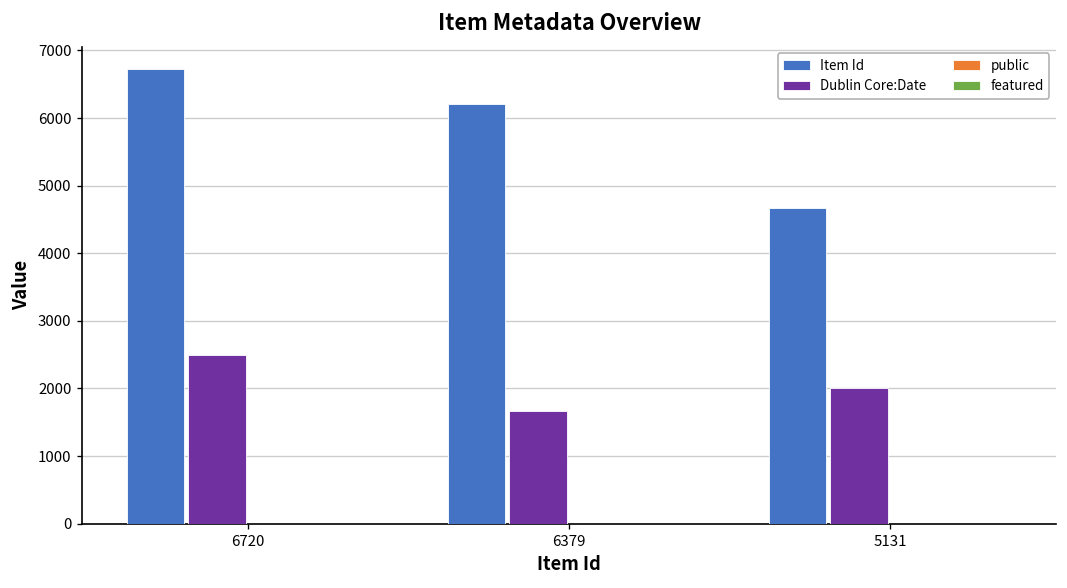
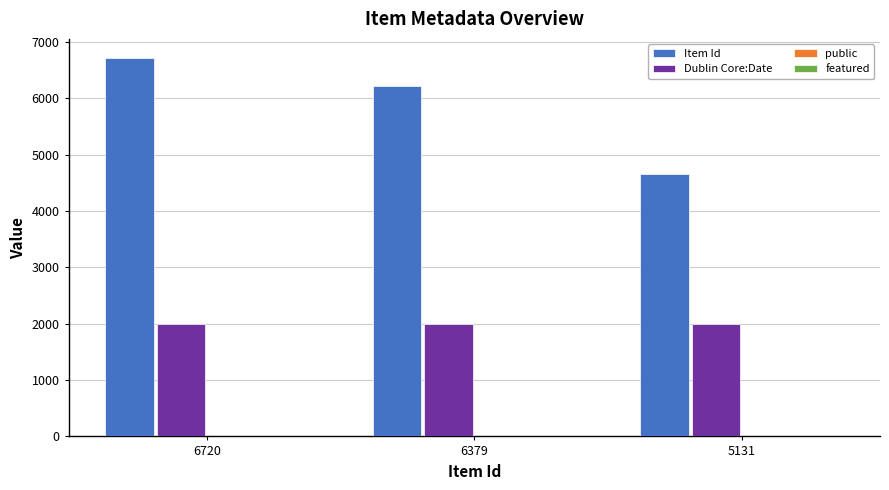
  {
    "Item Id": {
      "6720": 6700,
      "6379": 6200,
      "5131": 4700
    },
    "Dublin Core:Date": {
-     "6720": 2500,
-     "6379": 1700,
+     "6720": 2000,
+     "6379": 2000,
      "5131": 2000
    },
    "featured": {
      "6720": 0,
      "6379": 0,
      "5131": 0
    }
  }
